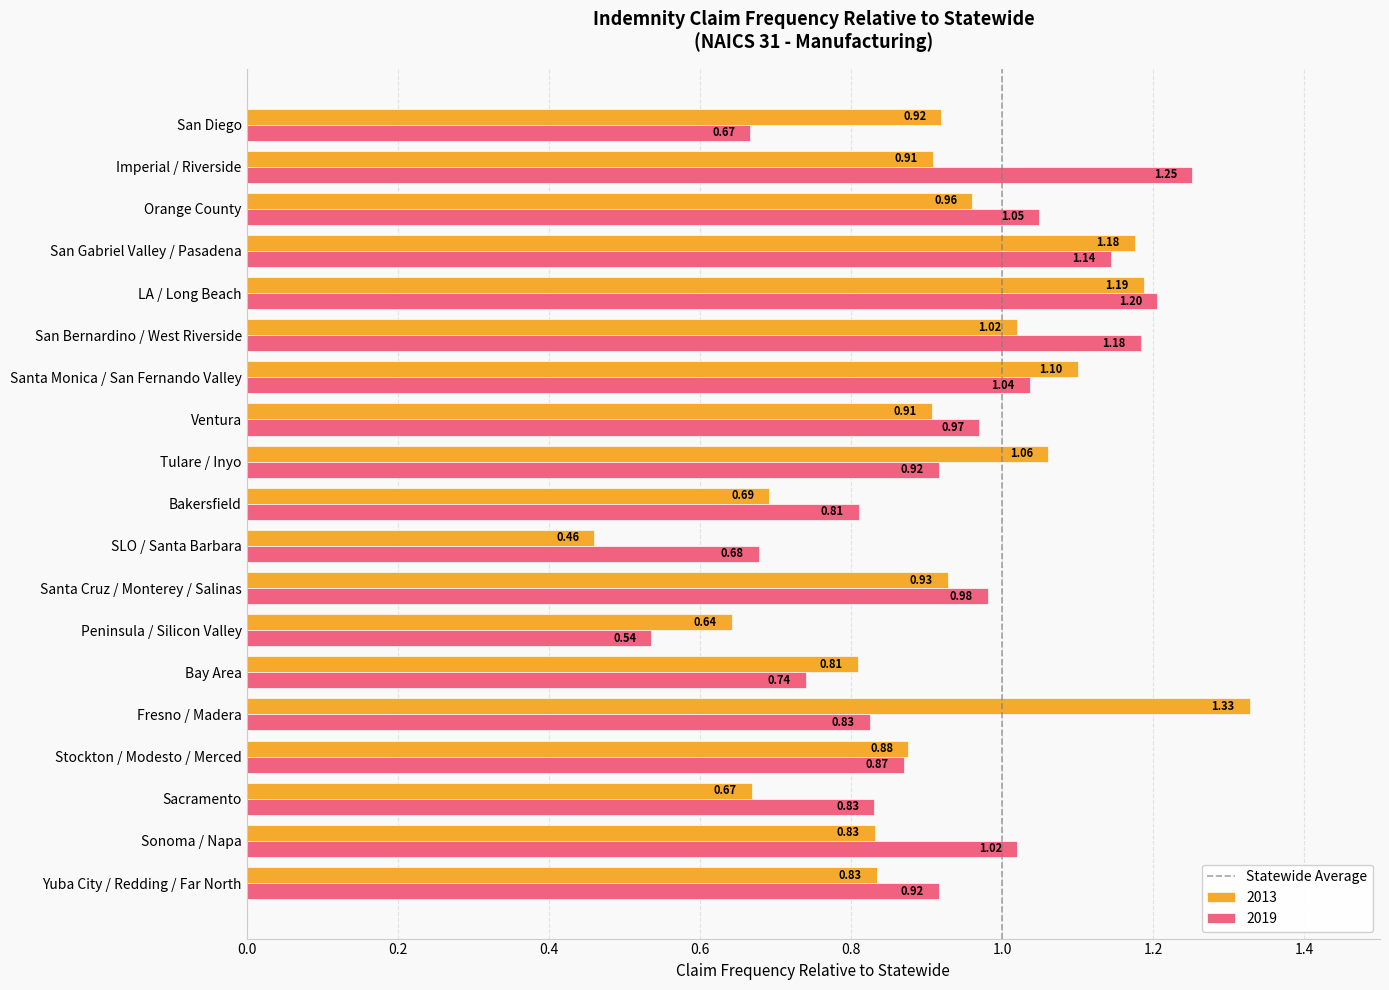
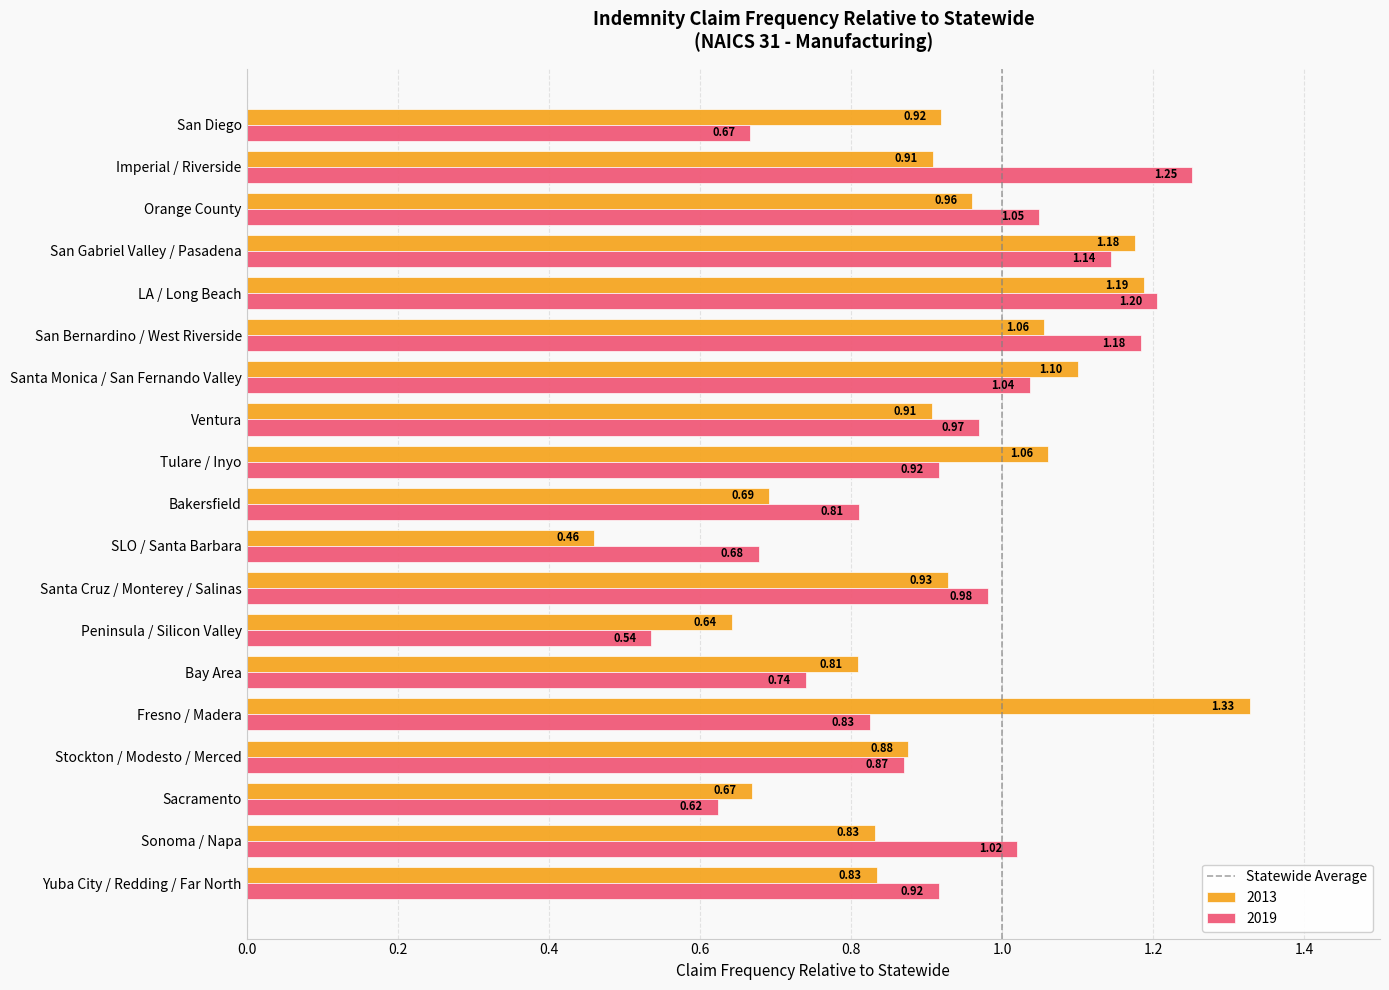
  {
    "2013": {
      "San Diego": 0.92,
      "Imperial / Riverside": 0.91,
      "Orange County": 0.96,
      "San Gabriel Valley / Pasadena": 1.18,
      "LA / Long Beach": 1.19,
-     "San Bernardino / West Riverside": 1.02,
+     "San Bernardino / West Riverside": 1.06,
      "Santa Monica / San Fernando Valley": 1.10,
      "Ventura": 0.91,
      "Tulare / Inyo": 1.06,
      "Bakersfield": 0.69,
      "SLO / Santa Barbara": 0.46,
      "Santa Cruz / Monterey / Salinas": 0.93,
      "Peninsula / Silicon Valley": 0.64,
      "Bay Area": 0.81,
      "Fresno / Madera": 1.33,
      "Stockton / Modesto / Merced": 0.88,
      "Sacramento": 0.67,
      "Sonoma / Napa": 0.83,
      "Yuba City / Redding / Far North": 0.83
    },
    "2019": {
      "San Diego": 0.67,
      "Imperial / Riverside": 1.25,
      "Orange County": 1.05,
      "San Gabriel Valley / Pasadena": 1.14,
      "LA / Long Beach": 1.20,
      "San Bernardino / West Riverside": 1.18,
      "Santa Monica / San Fernando Valley": 1.04,
      "Ventura": 0.97,
      "Tulare / Inyo": 0.92,
      "Bakersfield": 0.81,
      "SLO / Santa Barbara": 0.68,
      "Santa Cruz / Monterey / Salinas": 0.98,
      "Peninsula / Silicon Valley": 0.54,
      "Bay Area": 0.74,
      "Fresno / Madera": 0.83,
      "Stockton / Modesto / Merced": 0.87,
-     "Sacramento": 0.83,
+     "Sacramento": 0.62,
      "Sonoma / Napa": 1.02,
      "Yuba City / Redding / Far North": 0.92
    }
  }
